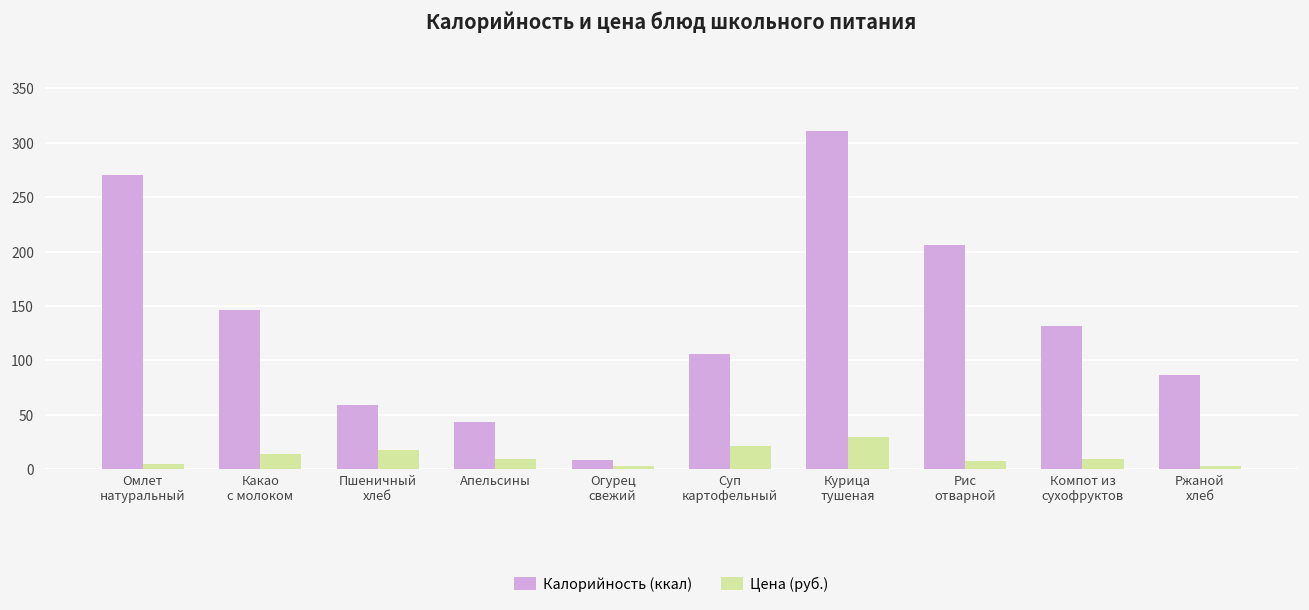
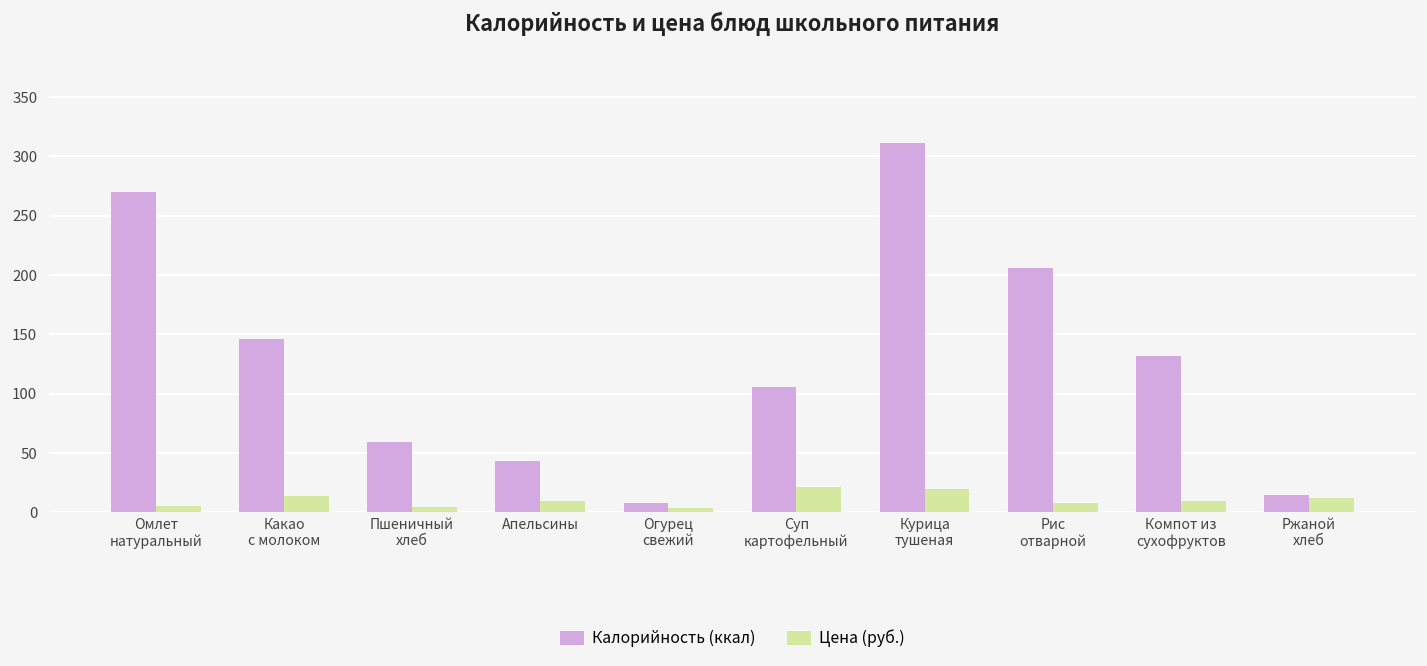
  {
    "Калорийность (ккал)": {
      "Омлет натуральный": 270,
      "Какао с молоком": 150,
      "Пшеничный хлеб": 60,
      "Апельсины": 40,
      "Огурец свежий": 10,
      "Суп картофельный": 110,
      "Курица тушеная": 310,
      "Рис отварной": 210,
      "Компот из сухофруктов": 130,
-     "Ржаной хлеб": 90
+     "Ржаной хлеб": 20
    },
    "Цена (руб.)": {
      "Омлет натуральный": 10,
      "Какао с молоком": 10,
-     "Пшеничный хлеб": 20,
+     "Пшеничный хлеб": 0,
      "Апельсины": 10,
      "Огурец свежий": 0,
      "Суп картофельный": 20,
-     "Курица тушеная": 30,
+     "Курица тушеная": 20,
      "Рис отварной": 10,
      "Компот из сухофруктов": 10,
-     "Ржаной хлеб": 0
+     "Ржаной хлеб": 10
    }
  }
